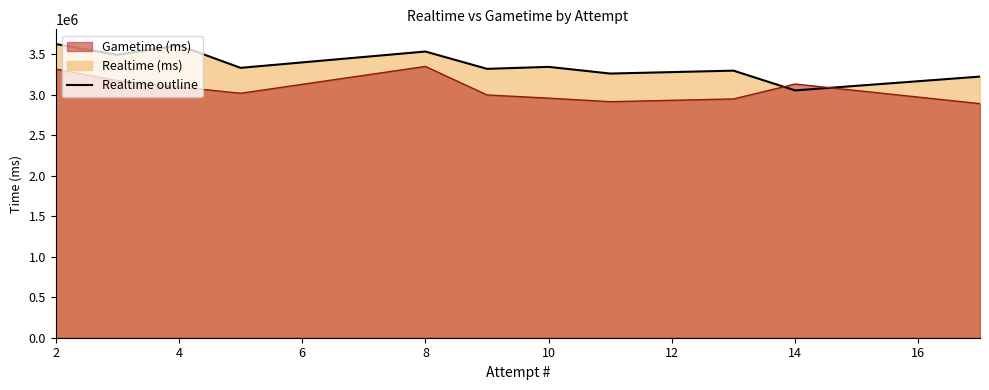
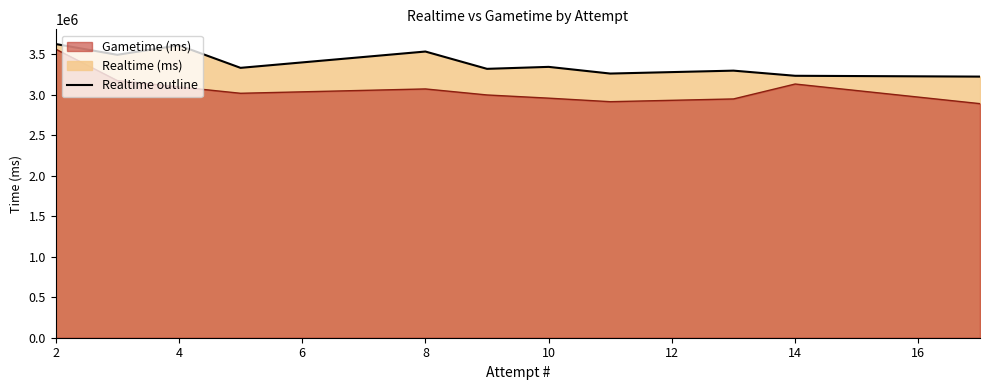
  {
    "Realtime (ms)": {
      "2": 3600000,
      "8": 3500000,
      "10": 3300000,
-     "14": 3100000
+     "14": 3200000
    },
    "Gametime (ms)": {
-     "2": 3300000,
-     "8": 3300000,
+     "2": 3600000,
+     "8": 3100000,
      "10": 3000000,
      "14": 3100000
    }
  }
